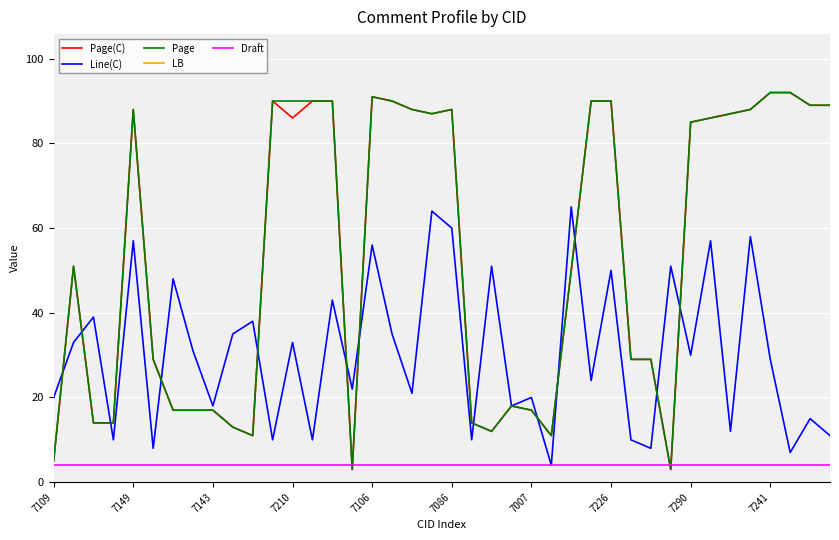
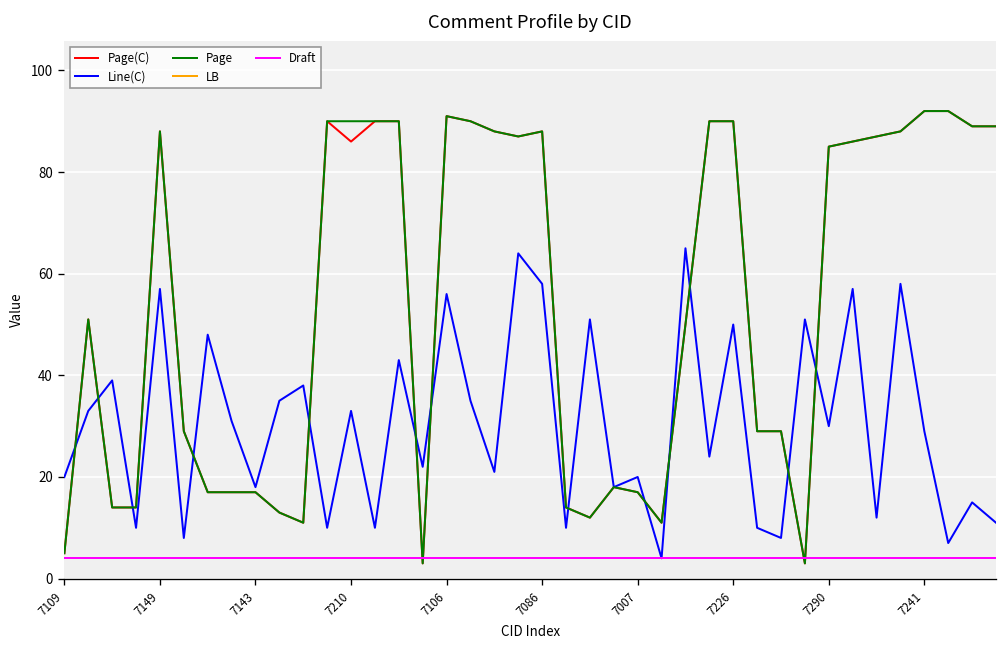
  {
    "Page(C)": {
      "7210": 86
    },
    "Line(C)": {
      "7109": 20,
      "7149": 57,
      "7143": 18,
      "7210": 33,
      "7106": 56,
-     "7086": 60,
+     "7086": 58,
      "7007": 20,
      "7226": 50,
      "7290": 30,
      "7241": 29
    },
    "Page": {
      "7210": 90
    },
    "Draft": {
      "7109": 4,
      "7149": 4,
      "7143": 4,
      "7210": 4,
      "7106": 4,
      "7086": 4,
      "7007": 4,
      "7226": 4,
      "7290": 4,
      "7241": 4
    }
  }
